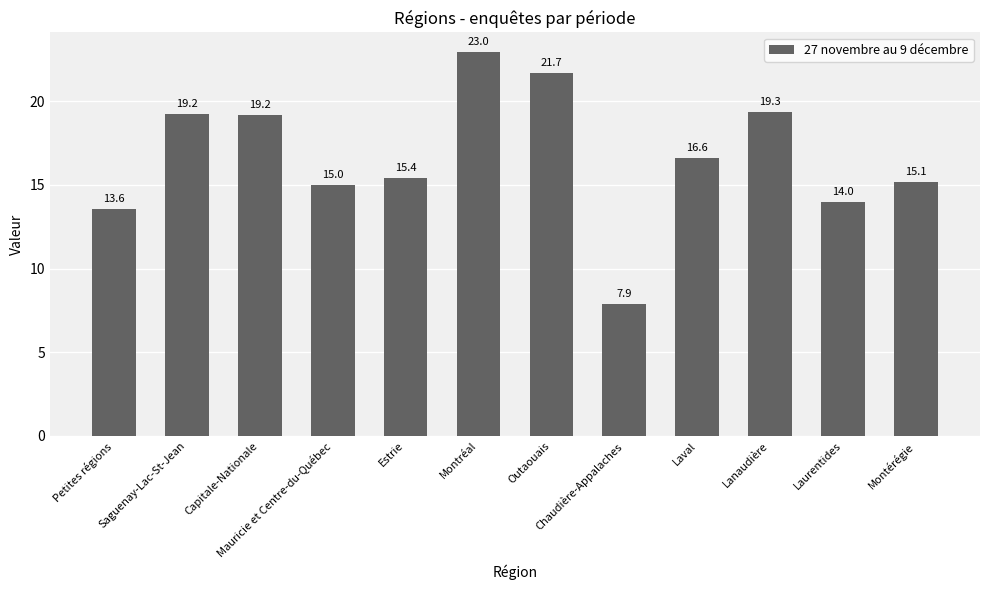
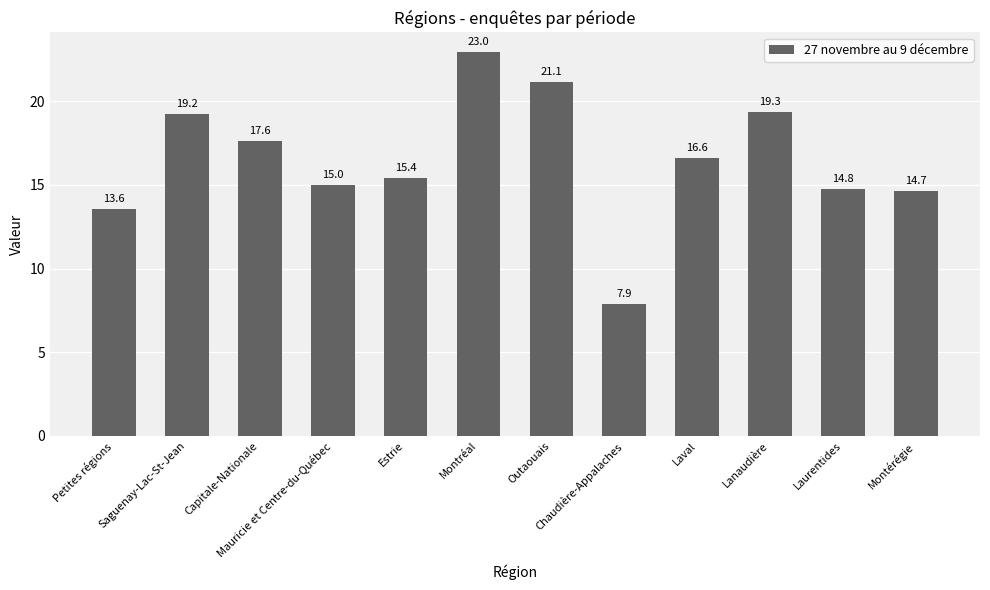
  {
    "Petites régions": 13.6,
    "Saguenay-Lac-St-Jean": 19.2,
-   "Capitale-Nationale": 19.2,
+   "Capitale-Nationale": 17.6,
    "Mauricie et Centre-du-Québec": 15.0,
    "Estrie": 15.4,
    "Montréal": 23.0,
-   "Outaouais": 21.7,
+   "Outaouais": 21.1,
    "Chaudière-Appalaches": 7.9,
    "Laval": 16.6,
    "Lanaudière": 19.3,
-   "Laurentides": 14.0,
-   "Montérégie": 15.1
+   "Laurentides": 14.8,
+   "Montérégie": 14.7
  }
